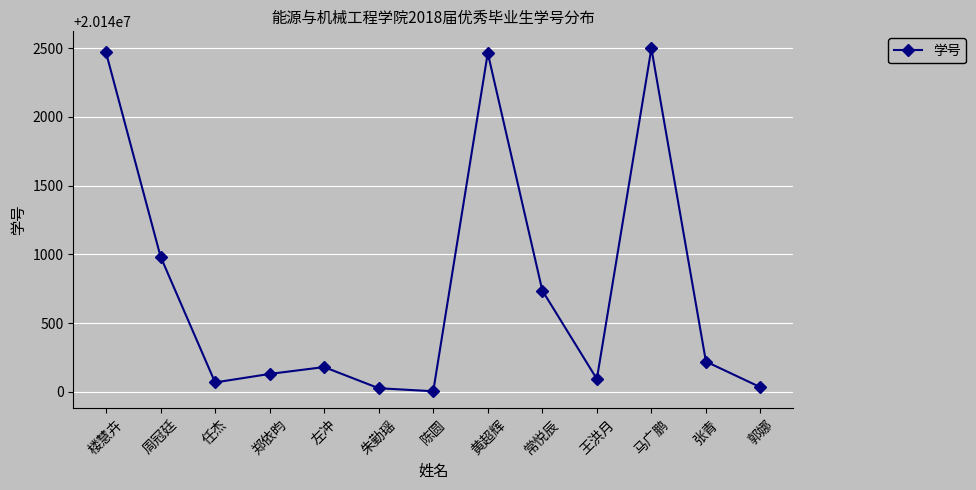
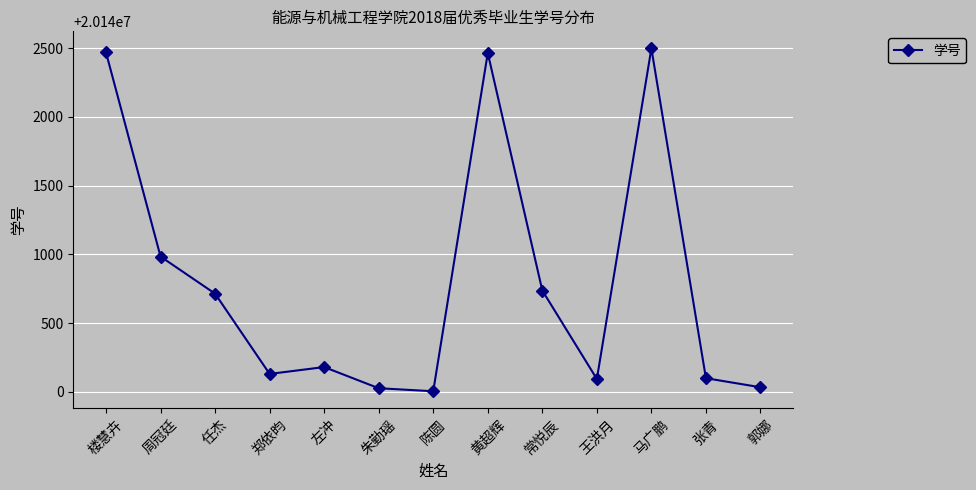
  {
    "楼慧卉": 20142470,
    "周冠廷": 20140980,
-   "任杰": 20140070,
+   "任杰": 20140710,
    "郑依昀": 20140130,
    "左冲": 20140180,
    "朱勤瑶": 20140030,
    "陈圆": 20140000,
    "黄超辉": 20142470,
    "常悦辰": 20140740,
    "王洪月": 20140090,
    "马广鹏": 20142500,
-   "张青": 20140220,
+   "张青": 20140100,
    "郭娜": 20140030
  }
